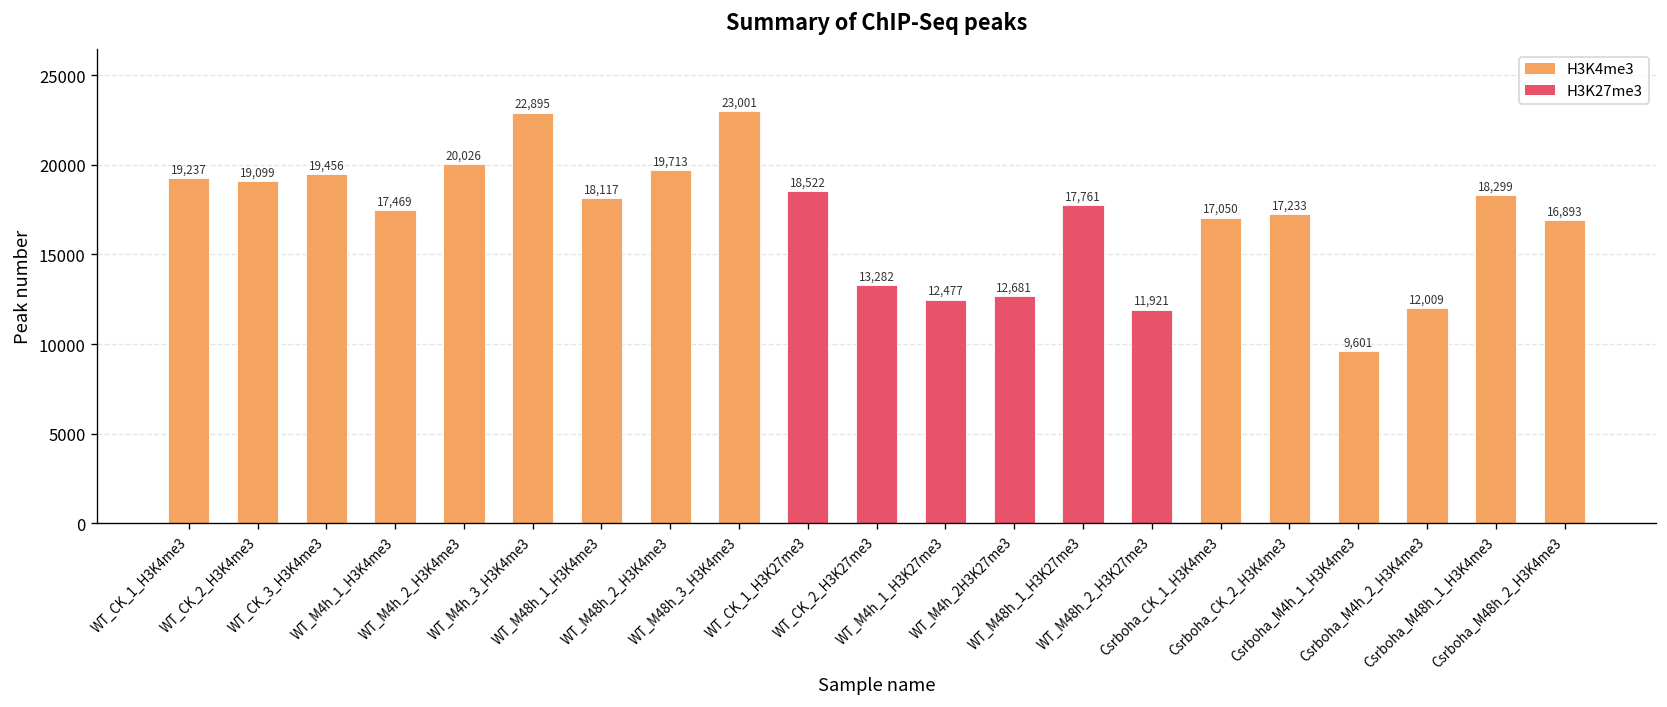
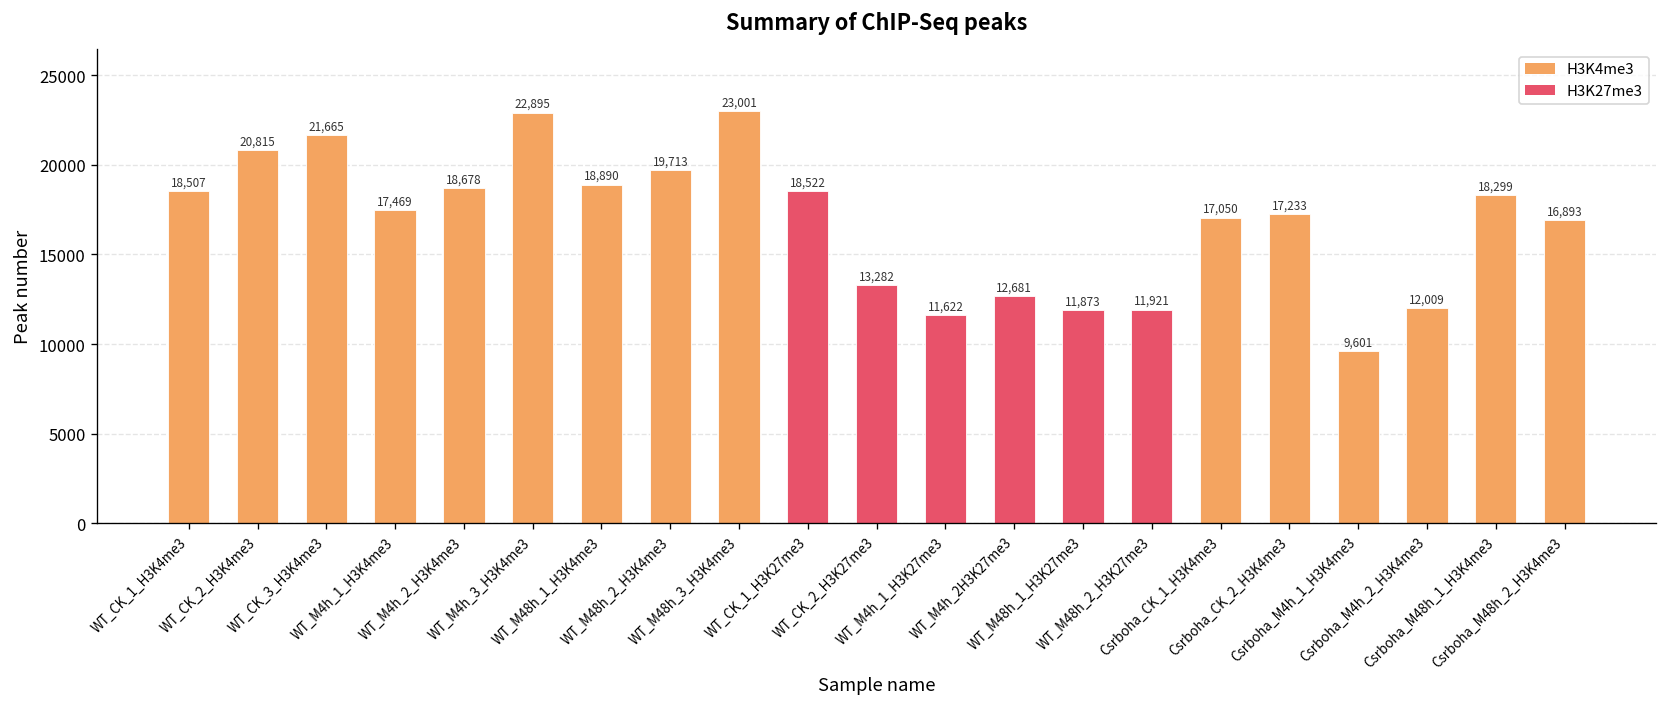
  {
-   "WT_CK_1_H3K4me3": "19,237",
-   "WT_CK_2_H3K4me3": "19,099",
-   "WT_CK_3_H3K4me3": "19,456",
+   "WT_CK_1_H3K4me3": "18,507",
+   "WT_CK_2_H3K4me3": "20,815",
+   "WT_CK_3_H3K4me3": "21,665",
    "WT_M4h_1_H3K4me3": "17,469",
-   "WT_M4h_2_H3K4me3": "20,026",
+   "WT_M4h_2_H3K4me3": "18,678",
    "WT_M4h_3_H3K4me3": "22,895",
-   "WT_M48h_1_H3K4me3": "18,117",
+   "WT_M48h_1_H3K4me3": "18,890",
    "WT_M48h_2_H3K4me3": "19,713",
    "WT_M48h_3_H3K4me3": "23,001",
    "WT_CK_1_H3K27me3": "18,522",
    "WT_CK_2_H3K27me3": "13,282",
-   "WT_M4h_1_H3K27me3": "12,477",
+   "WT_M4h_1_H3K27me3": "11,622",
    "WT_M4h_2H3K27me3": "12,681",
-   "WT_M48h_1_H3K27me3": "17,761",
+   "WT_M48h_1_H3K27me3": "11,873",
    "WT_M48h_2_H3K27me3": "11,921",
    "Csrboha_CK_1_H3K4me3": "17,050",
    "Csrboha_CK_2_H3K4me3": "17,233",
    "Csrboha_M4h_1_H3K4me3": "9,601",
    "Csrboha_M4h_2_H3K4me3": "12,009",
    "Csrboha_M48h_1_H3K4me3": "18,299",
    "Csrboha_M48h_2_H3K4me3": "16,893"
  }
